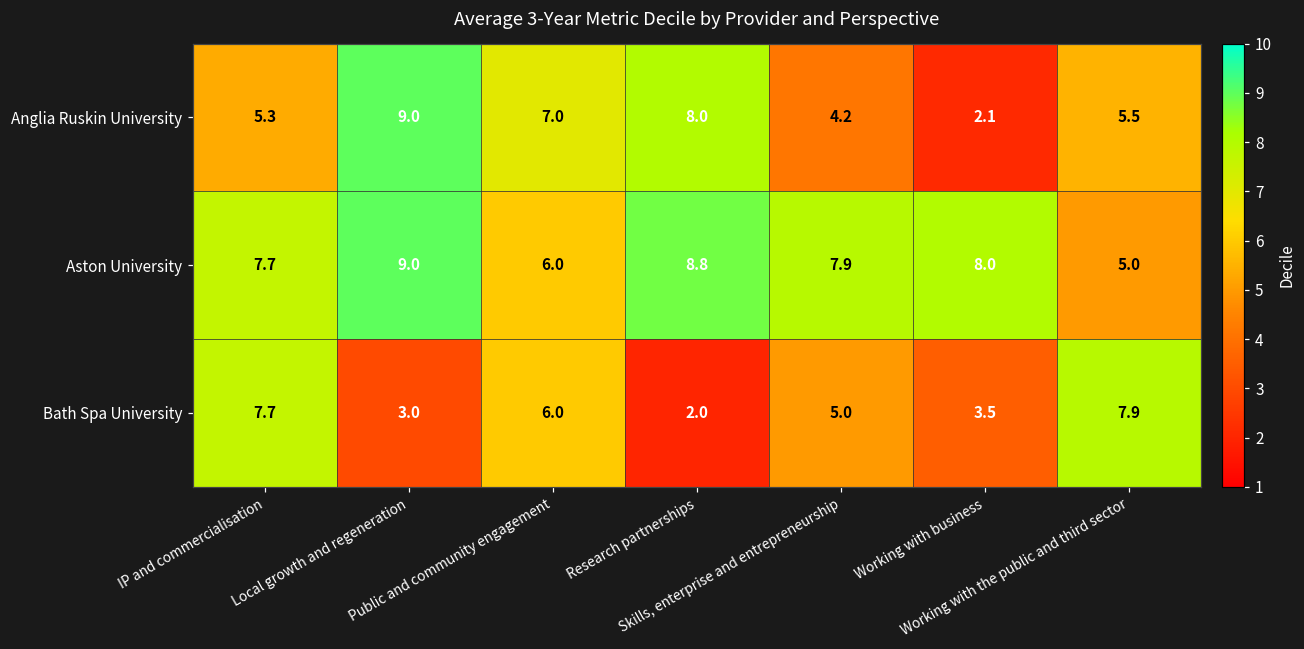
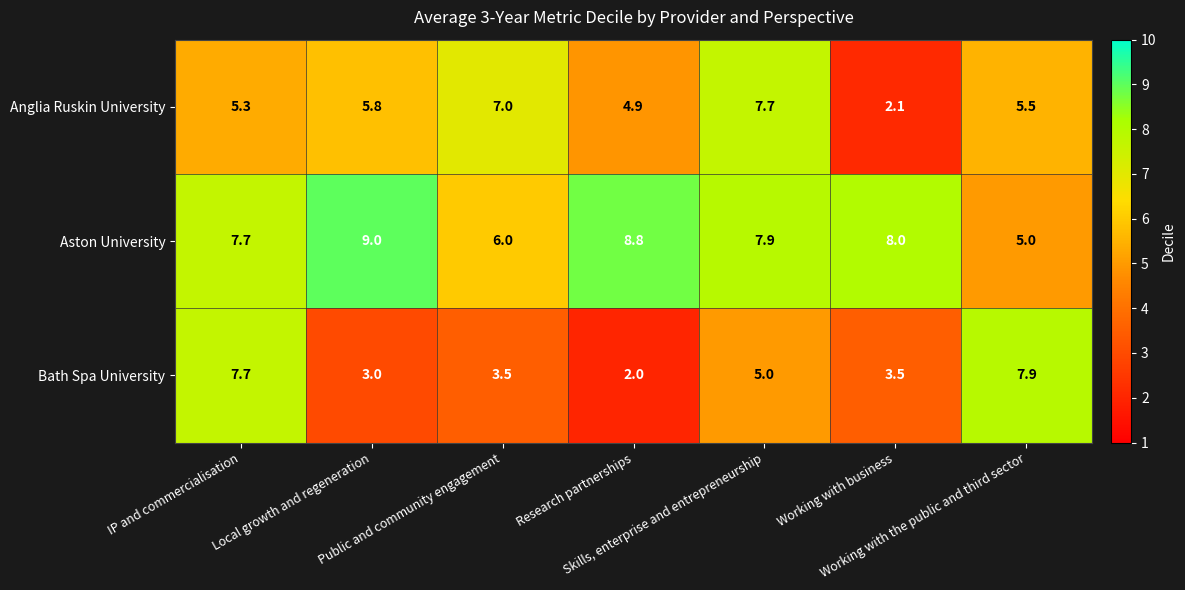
  {
    "Anglia Ruskin University": {
      "IP and commercialisation": 5.3,
-     "Local growth and regeneration": 9.0,
+     "Local growth and regeneration": 5.8,
      "Public and community engagement": 7.0,
-     "Research partnerships": 8.0,
-     "Skills, enterprise and entrepreneurship": 4.2,
+     "Research partnerships": 4.9,
+     "Skills, enterprise and entrepreneurship": 7.7,
      "Working with business": 2.1,
      "Working with the public and third sector": 5.5
    },
    "Aston University": {
      "IP and commercialisation": 7.7,
      "Local growth and regeneration": 9.0,
      "Public and community engagement": 6.0,
      "Research partnerships": 8.8,
      "Skills, enterprise and entrepreneurship": 7.9,
      "Working with business": 8.0,
      "Working with the public and third sector": 5.0
    },
    "Bath Spa University": {
      "IP and commercialisation": 7.7,
      "Local growth and regeneration": 3.0,
-     "Public and community engagement": 6.0,
+     "Public and community engagement": 3.5,
      "Research partnerships": 2.0,
      "Skills, enterprise and entrepreneurship": 5.0,
      "Working with business": 3.5,
      "Working with the public and third sector": 7.9
    }
  }
